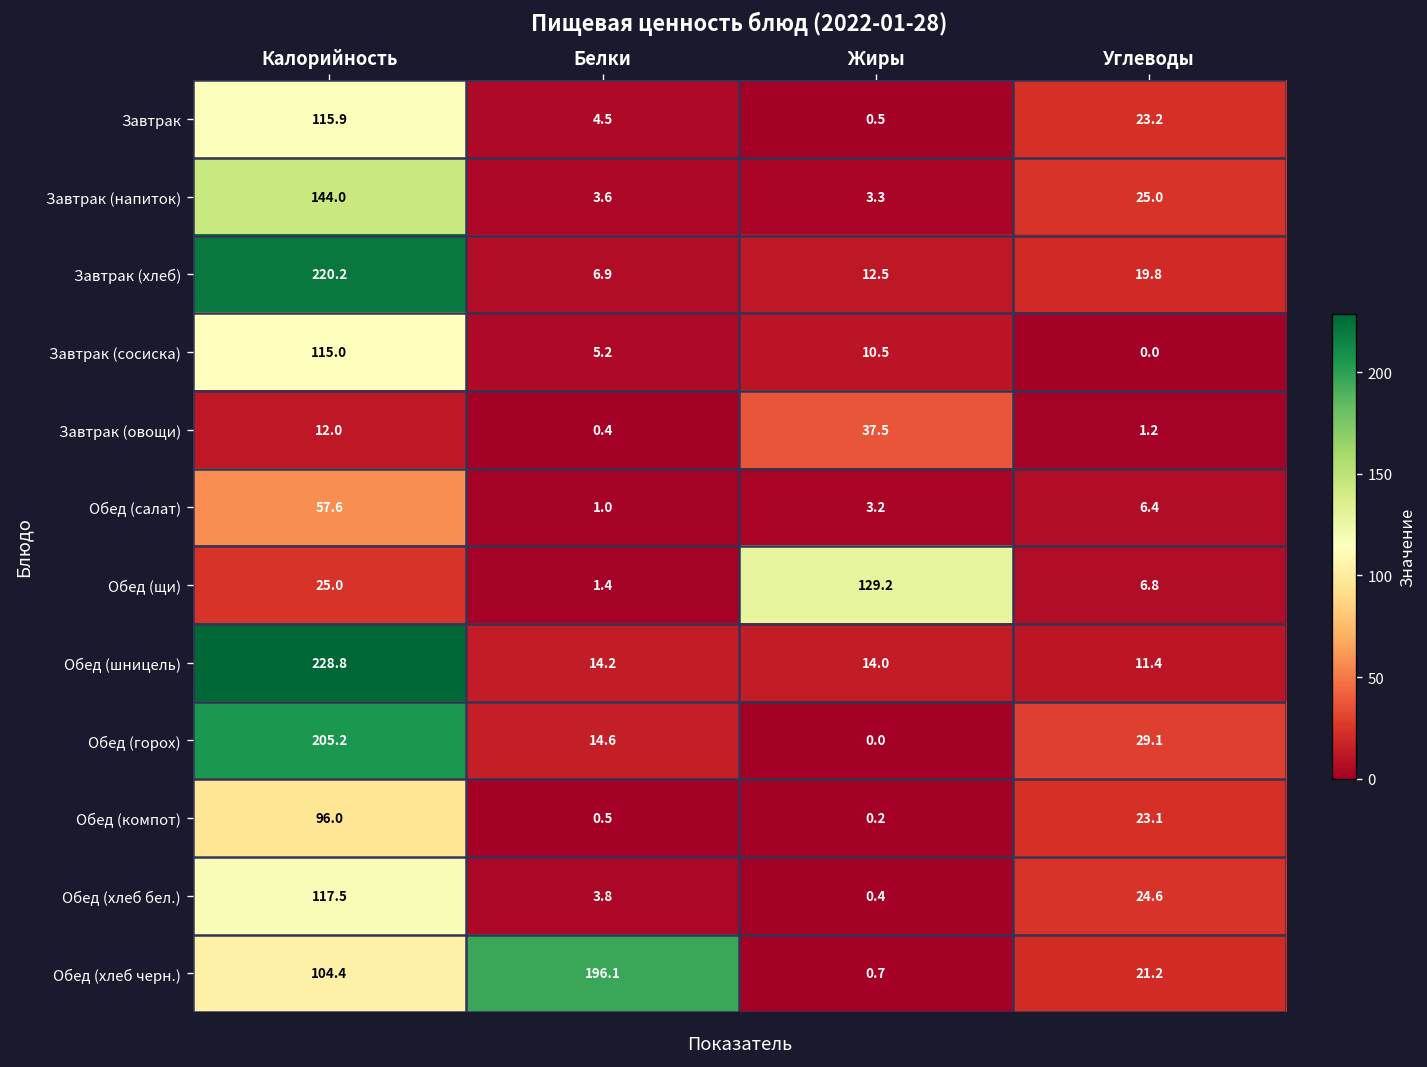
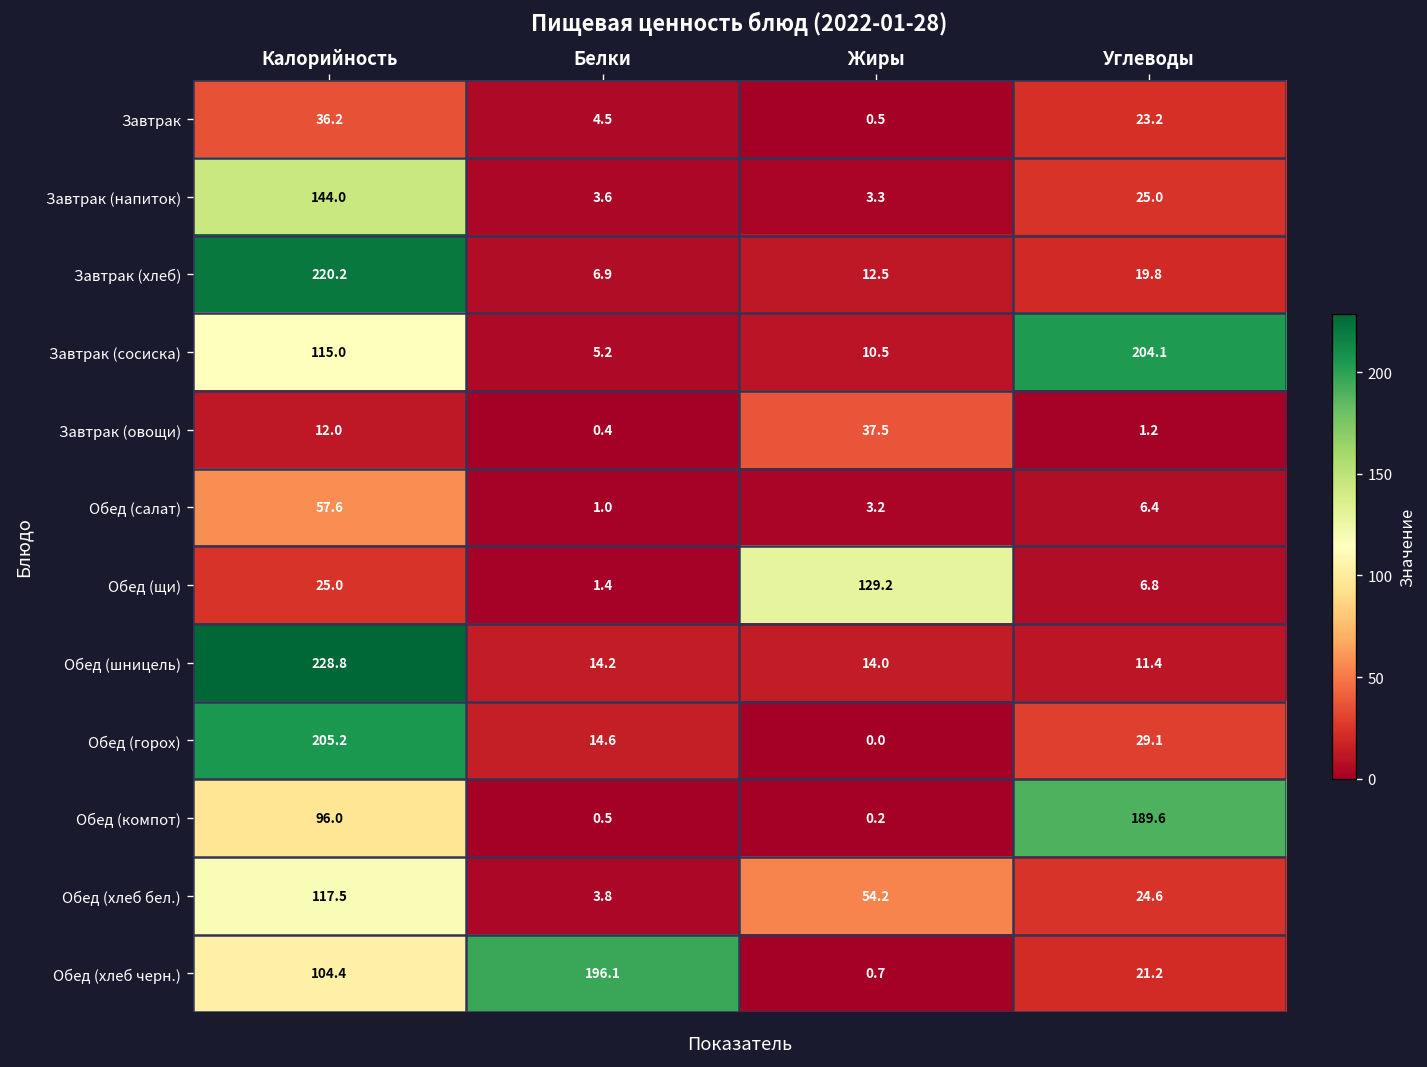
  {
    "Завтрак": {
-     "Калорийность": 115.9,
+     "Калорийность": 36.2,
      "Белки": 4.5,
      "Жиры": 0.5,
      "Углеводы": 23.2
    },
    "Завтрак (напиток)": {
      "Калорийность": 144.0,
      "Белки": 3.6,
      "Жиры": 3.3,
      "Углеводы": 25.0
    },
    "Завтрак (хлеб)": {
      "Калорийность": 220.2,
      "Белки": 6.9,
      "Жиры": 12.5,
      "Углеводы": 19.8
    },
    "Завтрак (сосиска)": {
      "Калорийность": 115.0,
      "Белки": 5.2,
      "Жиры": 10.5,
-     "Углеводы": 0.0
+     "Углеводы": 204.1
    },
    "Завтрак (овощи)": {
      "Калорийность": 12.0,
      "Белки": 0.4,
      "Жиры": 37.5,
      "Углеводы": 1.2
    },
    "Обед (салат)": {
      "Калорийность": 57.6,
      "Белки": 1.0,
      "Жиры": 3.2,
      "Углеводы": 6.4
    },
    "Обед (щи)": {
      "Калорийность": 25.0,
      "Белки": 1.4,
      "Жиры": 129.2,
      "Углеводы": 6.8
    },
    "Обед (шницель)": {
      "Калорийность": 228.8,
      "Белки": 14.2,
      "Жиры": 14.0,
      "Углеводы": 11.4
    },
    "Обед (горох)": {
      "Калорийность": 205.2,
      "Белки": 14.6,
      "Жиры": 0.0,
      "Углеводы": 29.1
    },
    "Обед (компот)": {
      "Калорийность": 96.0,
      "Белки": 0.5,
      "Жиры": 0.2,
-     "Углеводы": 23.1
+     "Углеводы": 189.6
    },
    "Обед (хлеб бел.)": {
      "Калорийность": 117.5,
      "Белки": 3.8,
-     "Жиры": 0.4,
+     "Жиры": 54.2,
      "Углеводы": 24.6
    },
    "Обед (хлеб черн.)": {
      "Калорийность": 104.4,
      "Белки": 196.1,
      "Жиры": 0.7,
      "Углеводы": 21.2
    }
  }
